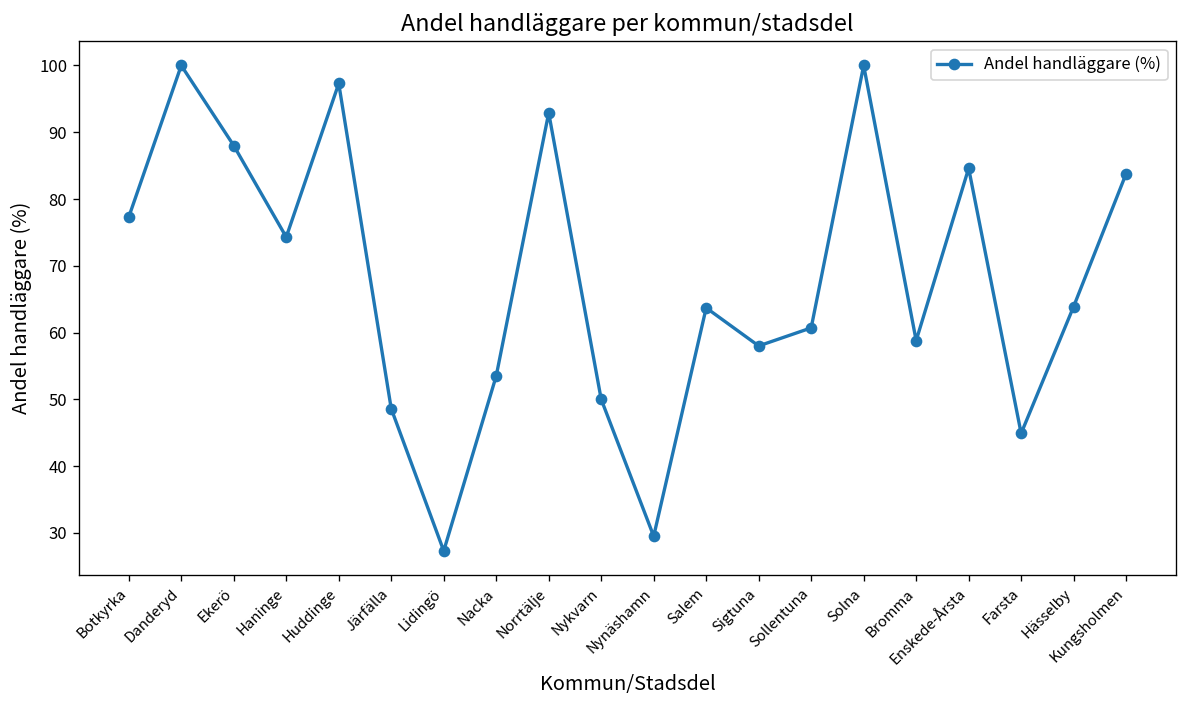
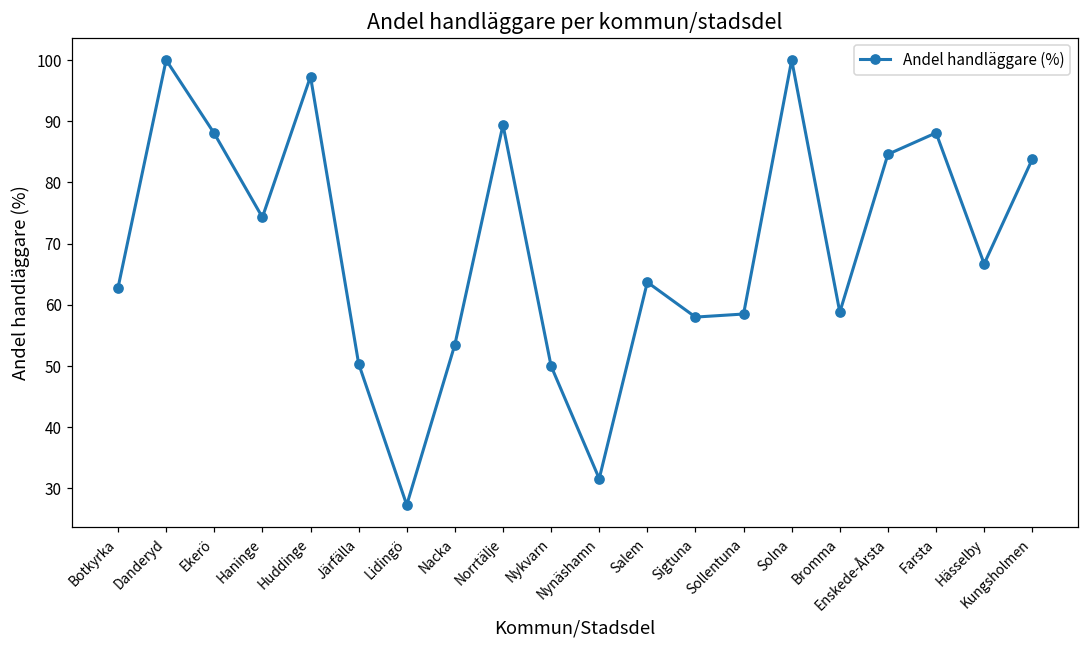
  {
-   "Botkyrka": 77,
+   "Botkyrka": 63,
    "Danderyd": 100,
    "Ekerö": 88,
    "Haninge": 74,
    "Huddinge": 97,
-   "Järfälla": 49,
+   "Järfälla": 50,
    "Lidingö": 27,
    "Nacka": 54,
-   "Norrtälje": 93,
+   "Norrtälje": 89,
    "Nykvarn": 50,
-   "Nynäshamn": 30,
+   "Nynäshamn": 32,
    "Salem": 64,
    "Sigtuna": 58,
-   "Sollentuna": 61,
+   "Sollentuna": 59,
    "Solna": 100,
    "Bromma": 59,
    "Enskede-Årsta": 85,
-   "Farsta": 45,
-   "Hässelby": 64,
+   "Farsta": 88,
+   "Hässelby": 67,
    "Kungsholmen": 84
  }
